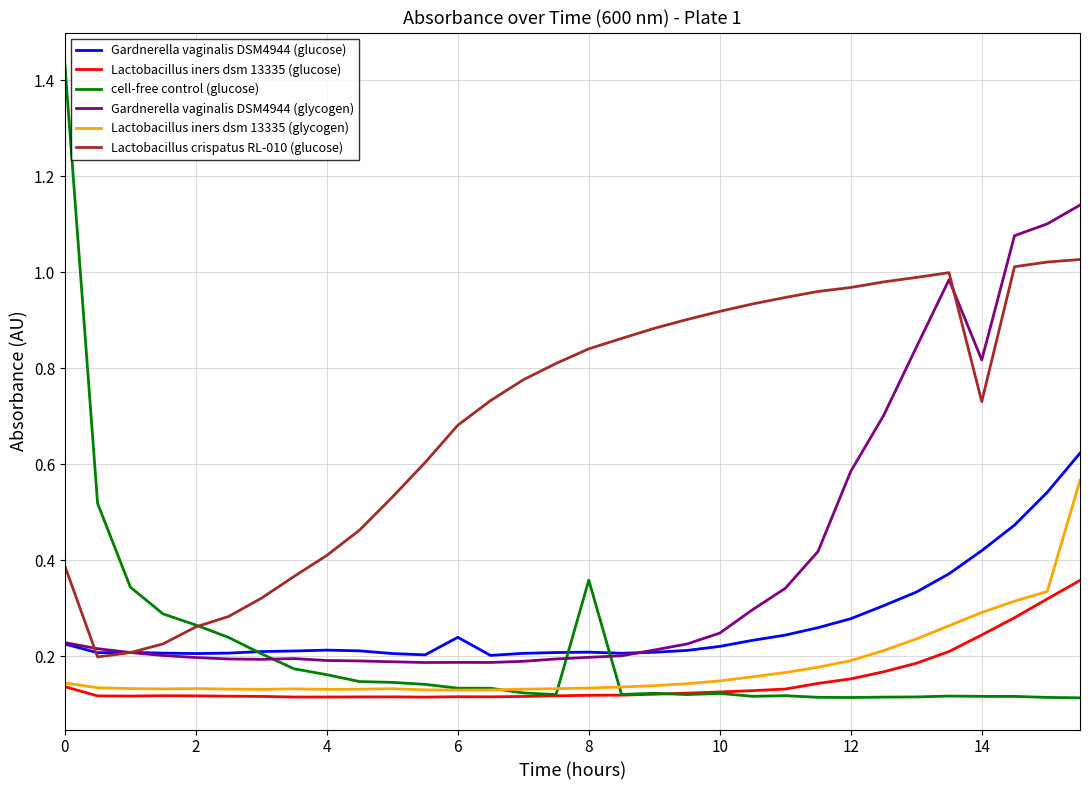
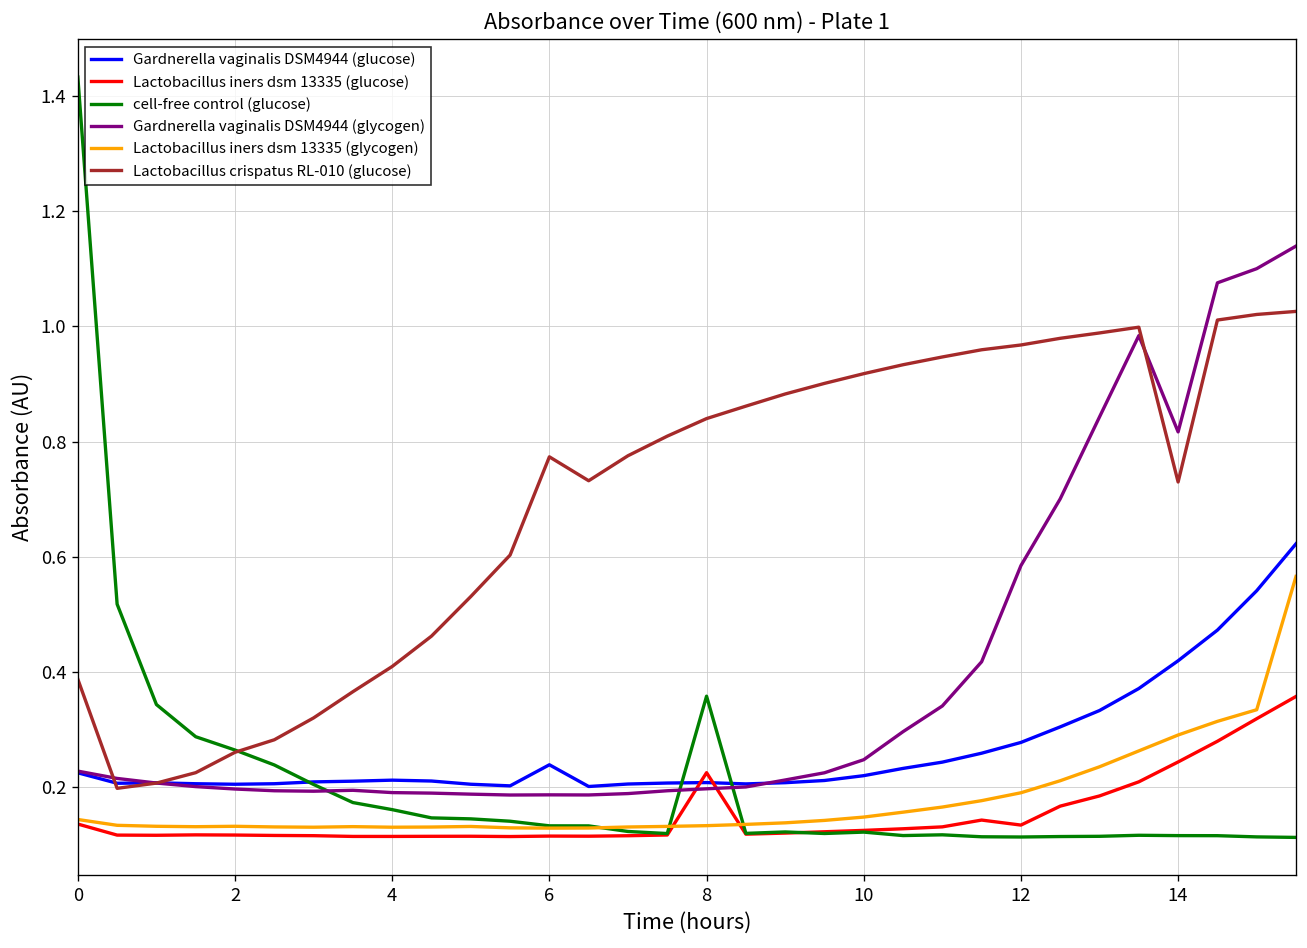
  {
    "Gardnerella vaginalis DSM4944 (glucose)": {
      "2": 0.21,
      "4": 0.21,
      "6": 0.24,
      "8": 0.21,
      "10": 0.22,
      "12": 0.28,
      "14": 0.42
    },
    "Lactobacillus iners dsm 13335 (glucose)": {
      "0": 0.14,
      "2": 0.12,
      "4": 0.11,
      "6": 0.12,
-     "8": 0.12,
-     "12": 0.15,
+     "8": 0.23,
+     "12": 0.13,
      "14": 0.24
    },
    "cell-free control (glucose)": {
      "0": 1.43,
      "4": 0.16,
      "8": 0.36,
      "12": 0.11,
      "14": 0.12
    },
    "Gardnerella vaginalis DSM4944 (glycogen)": {
      "2": 0.20,
      "4": 0.19,
      "6": 0.19,
      "8": 0.20,
      "10": 0.25,
      "12": 0.58,
      "14": 0.82
    },
    "Lactobacillus iners dsm 13335 (glycogen)": {
      "0": 0.14,
      "2": 0.13,
      "4": 0.13,
      "8": 0.13,
      "10": 0.15,
      "12": 0.19,
      "14": 0.29
    },
    "Lactobacillus crispatus RL-010 (glucose)": {
      "0": 0.39,
      "4": 0.41,
-     "6": 0.68,
+     "6": 0.77,
      "8": 0.84,
      "10": 0.92,
      "12": 0.97,
      "14": 0.73
    }
  }
